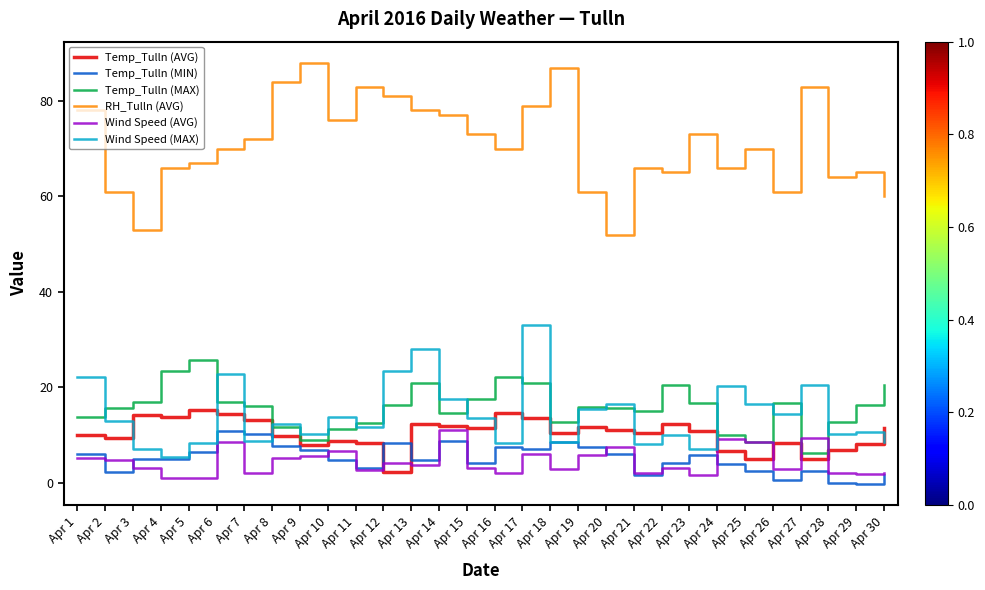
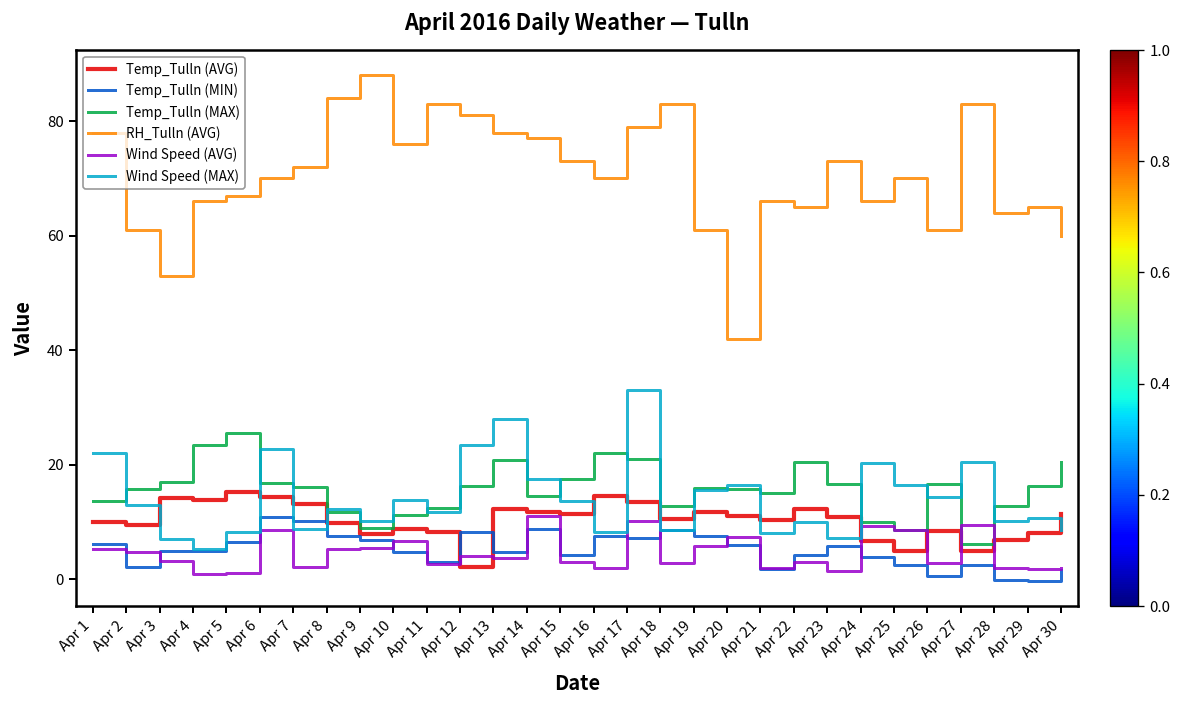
  {
    "Temp_Tulln (AVG)": {
      "Apr 1": 10,
      "Apr 2": 9,
      "Apr 3": 14,
      "Apr 4": 14,
      "Apr 5": 15,
      "Apr 6": 14,
      "Apr 7": 13,
      "Apr 8": 10,
      "Apr 9": 8,
      "Apr 10": 9,
      "Apr 11": 8,
      "Apr 12": 2,
      "Apr 13": 12,
      "Apr 14": 12,
      "Apr 15": 11,
      "Apr 16": 15,
      "Apr 17": 14,
      "Apr 18": 11,
      "Apr 19": 12,
      "Apr 20": 11,
      "Apr 21": 10,
      "Apr 22": 12,
      "Apr 23": 11,
      "Apr 24": 7,
      "Apr 25": 5,
      "Apr 26": 8,
      "Apr 27": 5,
      "Apr 28": 7,
      "Apr 29": 8,
      "Apr 30": 11
    },
    "Temp_Tulln (MIN)": {
      "Apr 1": 6,
      "Apr 2": 2,
      "Apr 3": 5,
      "Apr 5": 7,
      "Apr 6": 11,
      "Apr 7": 10,
      "Apr 8": 8,
      "Apr 9": 7,
      "Apr 10": 5,
      "Apr 12": 8,
      "Apr 13": 5,
      "Apr 14": 9,
      "Apr 15": 4,
      "Apr 16": 8,
      "Apr 17": 7,
      "Apr 19": 8,
      "Apr 20": 6,
      "Apr 22": 4,
      "Apr 23": 6,
      "Apr 24": 4,
      "Apr 25": 2,
      "Apr 26": 1,
      "Apr 27": 2,
      "Apr 28": 0,
      "Apr 29": 0
    },
    "Temp_Tulln (MAX)": {
      "Apr 1": 14,
      "Apr 2": 16,
      "Apr 3": 17,
      "Apr 4": 23,
      "Apr 5": 26,
      "Apr 6": 17,
      "Apr 7": 16,
      "Apr 8": 12,
      "Apr 9": 9,
      "Apr 10": 11,
      "Apr 11": 12,
      "Apr 12": 16,
      "Apr 13": 21,
      "Apr 14": 15,
      "Apr 15": 18,
      "Apr 16": 22,
      "Apr 17": 21,
      "Apr 18": 13,
      "Apr 20": 16,
      "Apr 21": 15,
      "Apr 22": 21,
      "Apr 23": 17,
      "Apr 24": 10,
      "Apr 26": 17,
      "Apr 27": 6,
      "Apr 28": 13,
      "Apr 29": 16,
      "Apr 30": 21
    },
    "RH_Tulln (AVG)": {
      "Apr 2": 61,
      "Apr 3": 53,
      "Apr 4": 66,
      "Apr 5": 67,
      "Apr 6": 70,
      "Apr 7": 72,
      "Apr 8": 84,
      "Apr 9": 88,
      "Apr 10": 76,
      "Apr 11": 83,
      "Apr 12": 81,
      "Apr 13": 78,
      "Apr 14": 77,
      "Apr 15": 73,
      "Apr 16": 70,
      "Apr 17": 79,
-     "Apr 18": 87,
+     "Apr 18": 83,
      "Apr 19": 61,
-     "Apr 20": 52,
+     "Apr 20": 42,
      "Apr 21": 66,
      "Apr 22": 65,
      "Apr 23": 73,
      "Apr 24": 66,
      "Apr 25": 70,
      "Apr 26": 61,
      "Apr 27": 83,
      "Apr 28": 64,
      "Apr 29": 65,
      "Apr 30": 60
    },
    "Wind Speed (AVG)": {
      "Apr 1": 5,
      "Apr 2": 5,
      "Apr 3": 3,
      "Apr 4": 1,
      "Apr 5": 1,
      "Apr 6": 9,
      "Apr 7": 2,
      "Apr 8": 5,
      "Apr 9": 6,
      "Apr 10": 7,
      "Apr 12": 4,
      "Apr 13": 4,
      "Apr 14": 11,
      "Apr 15": 3,
      "Apr 16": 2,
-     "Apr 17": 6,
+     "Apr 17": 10,
      "Apr 18": 3,
      "Apr 19": 6,
      "Apr 20": 7,
      "Apr 22": 3,
      "Apr 23": 2,
      "Apr 24": 9,
      "Apr 26": 3,
      "Apr 27": 9,
      "Apr 28": 2,
      "Apr 29": 2
    },
    "Wind Speed (MAX)": {
      "Apr 1": 22,
      "Apr 2": 13,
      "Apr 3": 7,
      "Apr 5": 8,
      "Apr 6": 23,
      "Apr 7": 9,
      "Apr 8": 12,
      "Apr 9": 10,
      "Apr 10": 14,
      "Apr 11": 12,
      "Apr 12": 23,
      "Apr 13": 28,
      "Apr 14": 18,
      "Apr 15": 14,
      "Apr 16": 8,
      "Apr 17": 33,
      "Apr 20": 17,
      "Apr 21": 8,
      "Apr 22": 10,
      "Apr 23": 7,
      "Apr 24": 20,
      "Apr 25": 17,
      "Apr 26": 14,
      "Apr 27": 21,
      "Apr 28": 10,
      "Apr 29": 11,
      "Apr 30": 9
    }
  }
